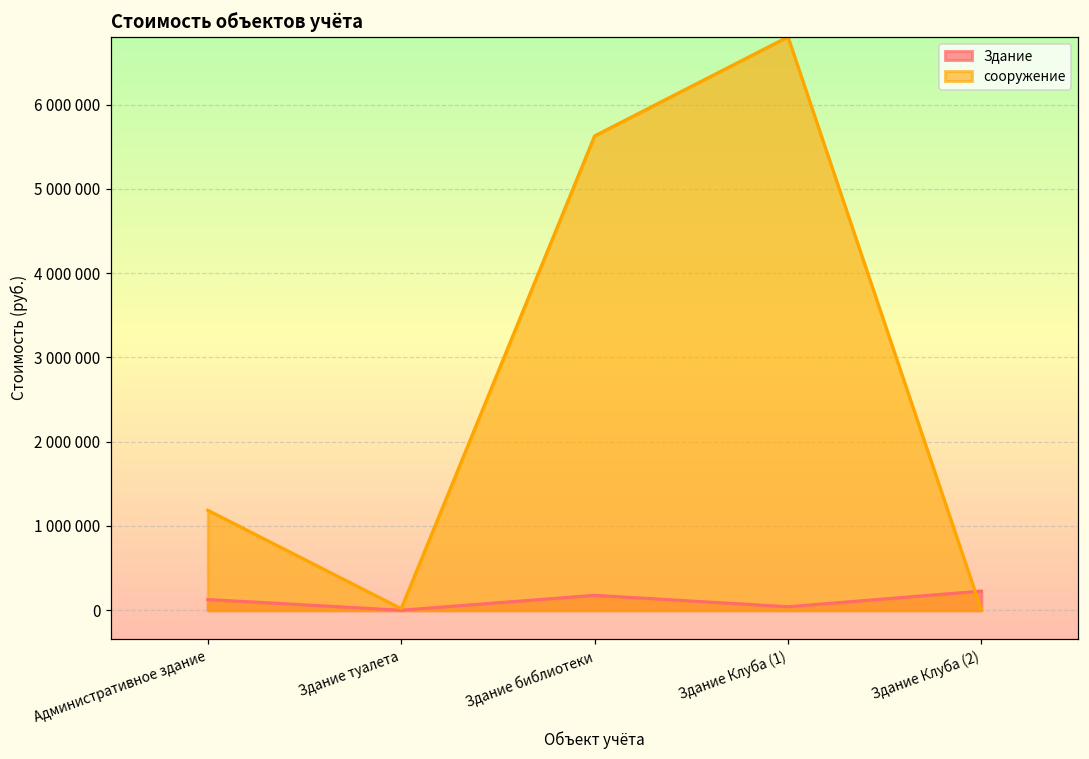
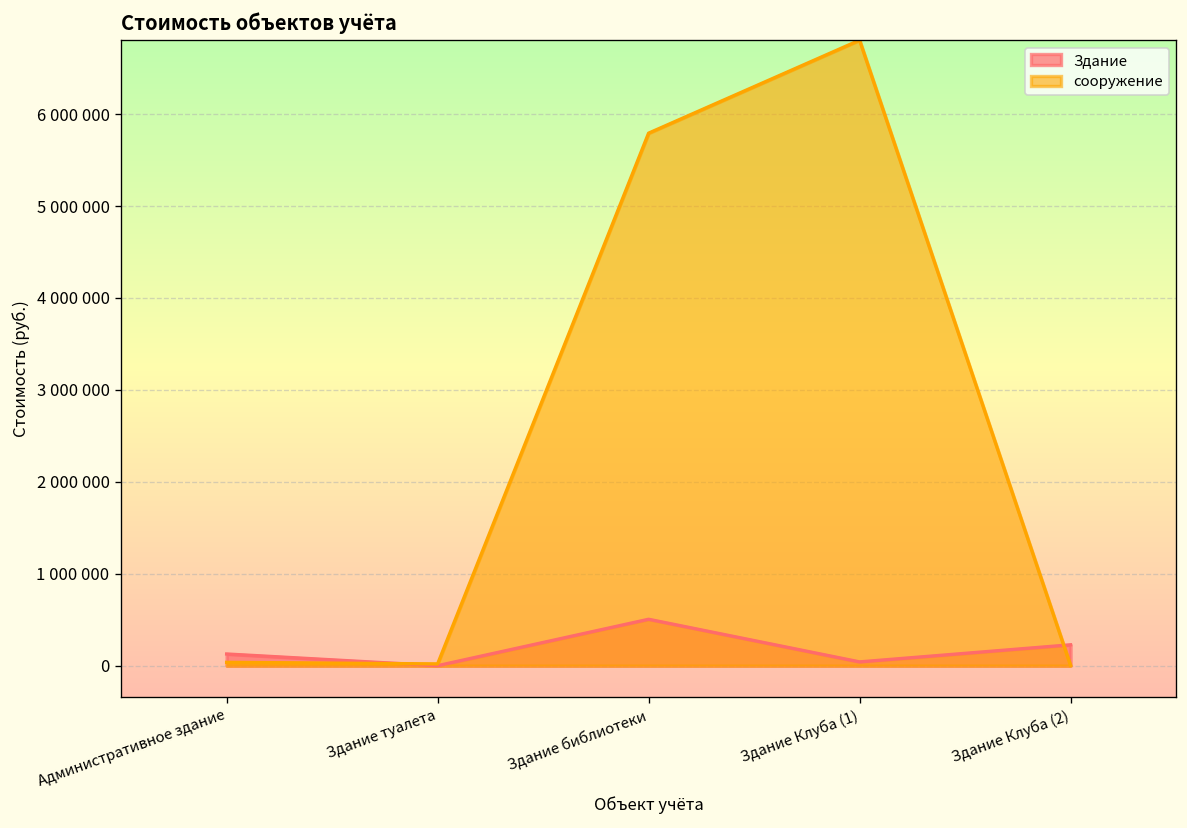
  {
    "Здание": {
      "Административное здание": 100000,
-     "Здание библиотеки": 200000,
+     "Здание библиотеки": 500000,
      "Здание Клуба (1)": 0,
      "Здание Клуба (2)": 200000
    },
    "сооружение": {
-     "Административное здание": 1200000,
-     "Здание библиотеки": 5600000,
+     "Административное здание": 0,
+     "Здание библиотеки": 5800000,
      "Здание Клуба (1)": 6800000,
      "Здание Клуба (2)": 0
    }
  }
